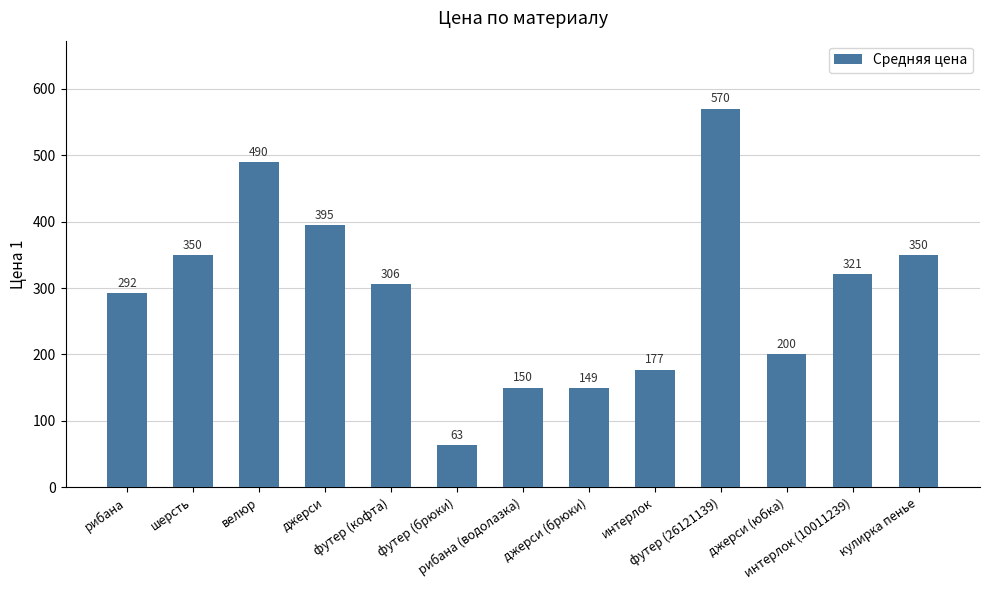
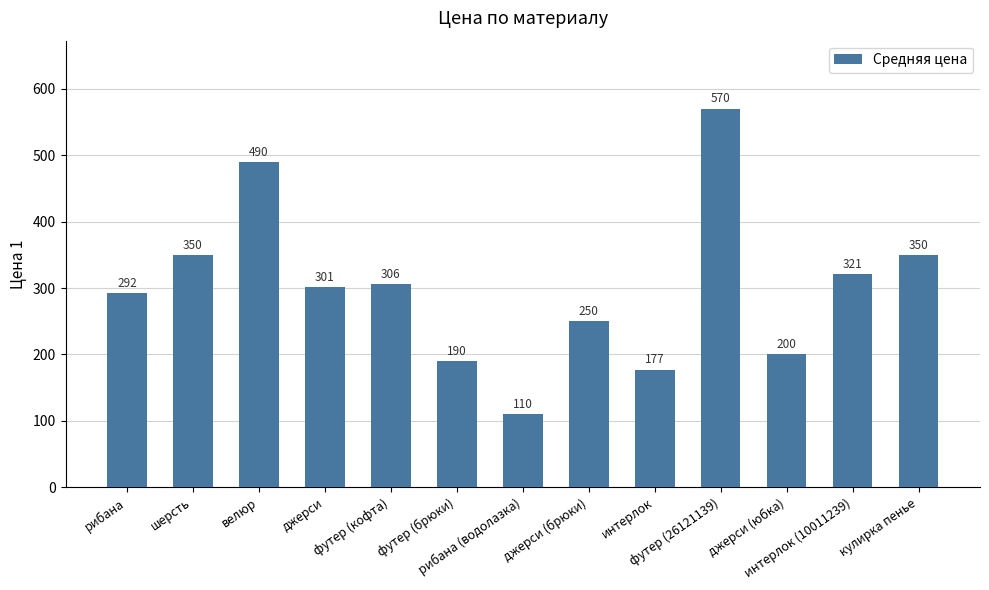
  {
    "рибана": 292,
    "шерсть": 350,
    "велюр": 490,
-   "джерси": 395,
+   "джерси": 301,
    "футер (кофта)": 306,
-   "футер (брюки)": 63,
-   "рибана (водолазка)": 150,
-   "джерси (брюки)": 149,
+   "футер (брюки)": 190,
+   "рибана (водолазка)": 110,
+   "джерси (брюки)": 250,
    "интерлок": 177,
    "футер (26121139)": 570,
    "джерси (юбка)": 200,
    "интерлок (10011239)": 321,
    "кулирка пенье": 350
  }
